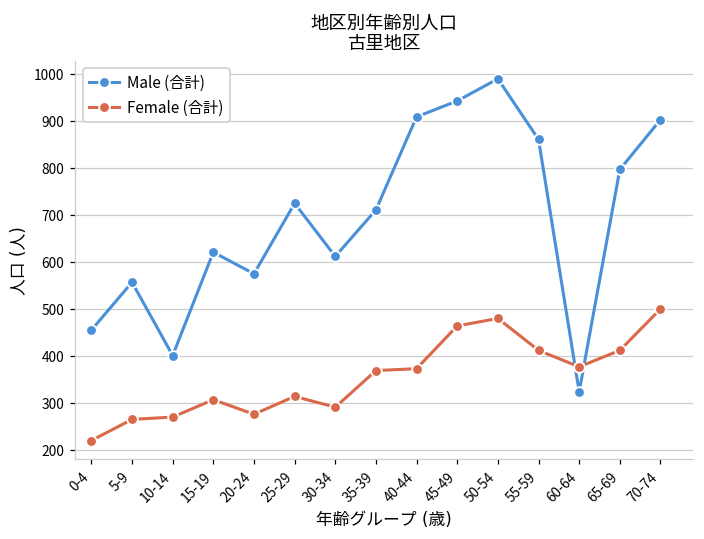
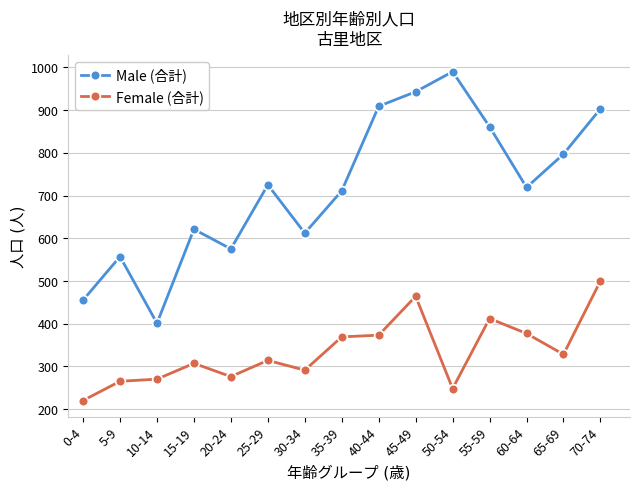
  {
    "Male (合計)": {
      "0-4": 460,
      "5-9": 560,
      "10-14": 400,
      "15-19": 620,
      "20-24": 580,
      "25-29": 730,
      "30-34": 610,
      "35-39": 710,
      "40-44": 910,
      "45-49": 940,
      "50-54": 990,
      "55-59": 860,
-     "60-64": 320,
+     "60-64": 720,
      "65-69": 800,
      "70-74": 900
    },
    "Female (合計)": {
      "0-4": 220,
      "5-9": 270,
      "10-14": 270,
      "15-19": 310,
      "20-24": 280,
      "25-29": 310,
      "30-34": 290,
      "35-39": 370,
      "40-44": 370,
      "45-49": 460,
-     "50-54": 480,
+     "50-54": 250,
      "55-59": 410,
      "60-64": 380,
-     "65-69": 410,
+     "65-69": 330,
      "70-74": 500
    }
  }
